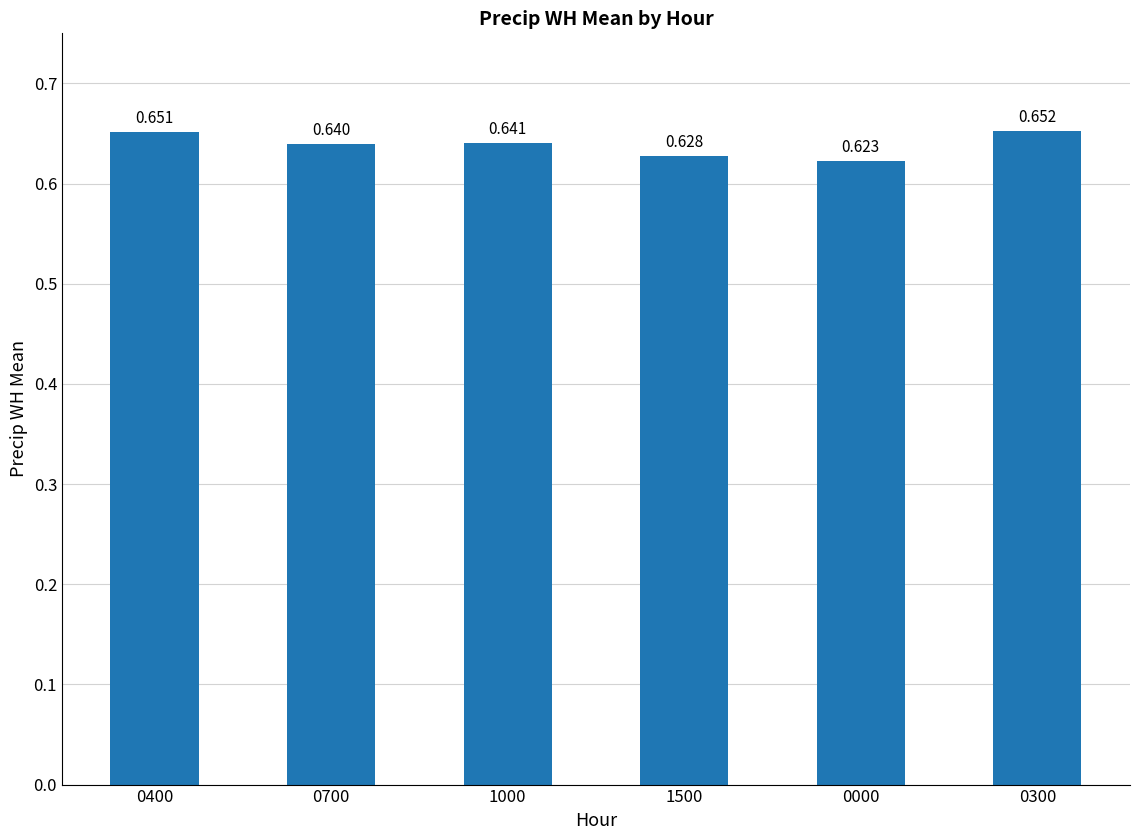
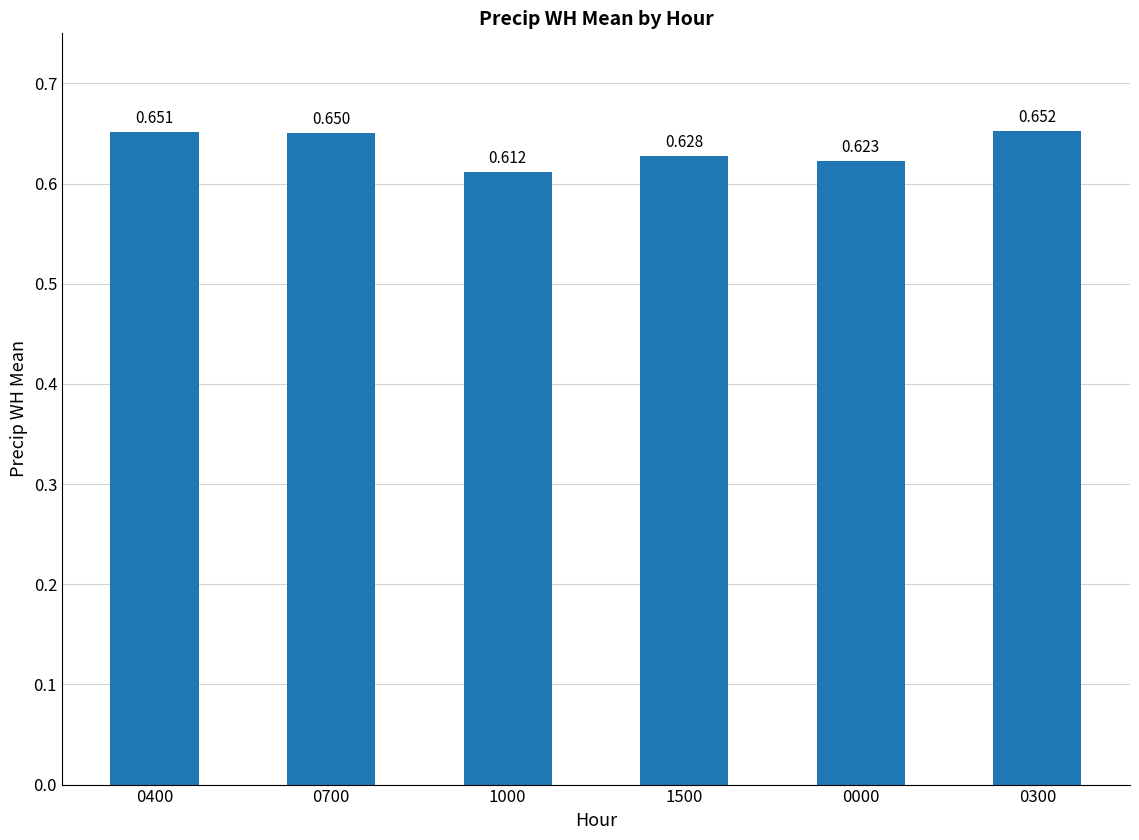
  {
    "0400": 0.651,
-   "0700": 0.640,
-   "1000": 0.641,
+   "0700": 0.650,
+   "1000": 0.612,
    "1500": 0.628,
    "0000": 0.623,
    "0300": 0.652
  }
